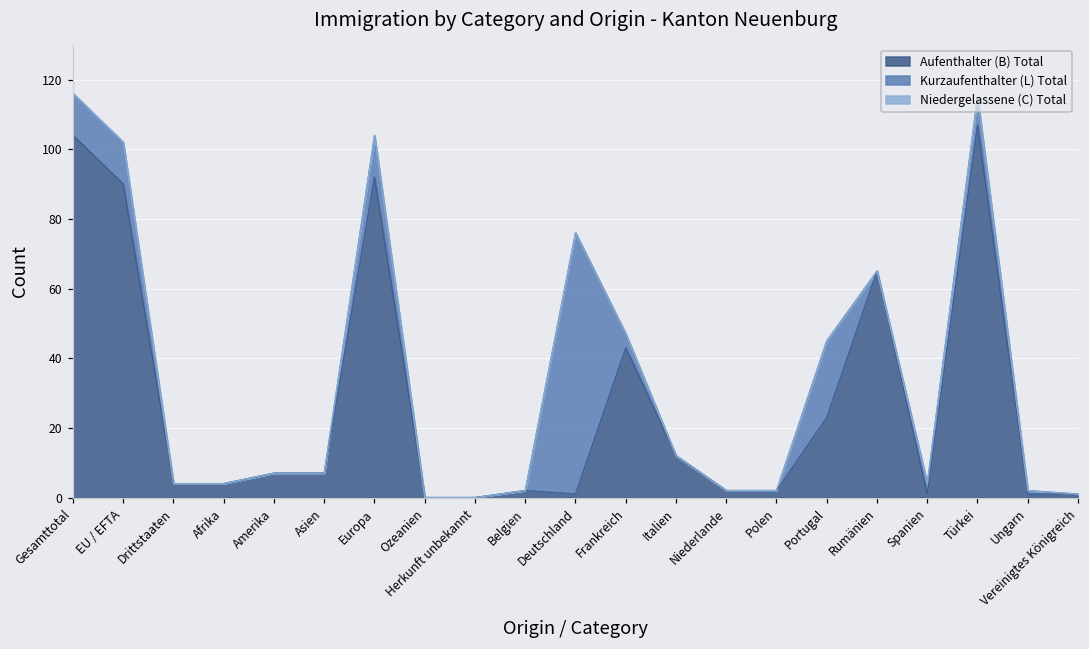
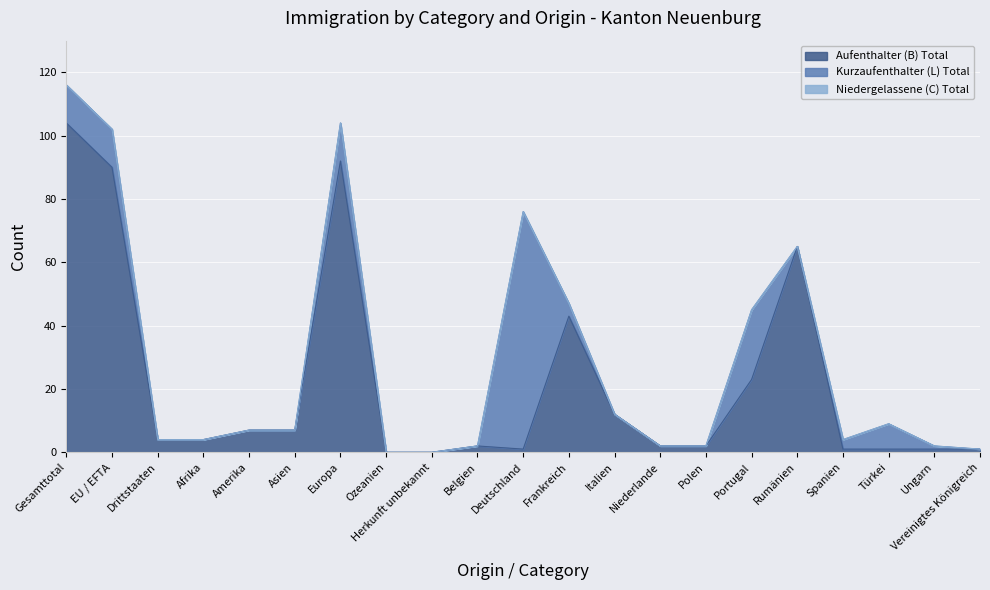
  {
    "Aufenthalter (B) Total": {
      "Gesamttotal": 104,
      "EU / EFTA": 90,
      "Europa": 92,
      "Deutschland": 1,
      "Frankreich": 43,
      "Portugal": 23,
      "Spanien": 1,
-     "Türkei": 107,
+     "Türkei": 1,
      "Ungarn": 1
    }
  }
